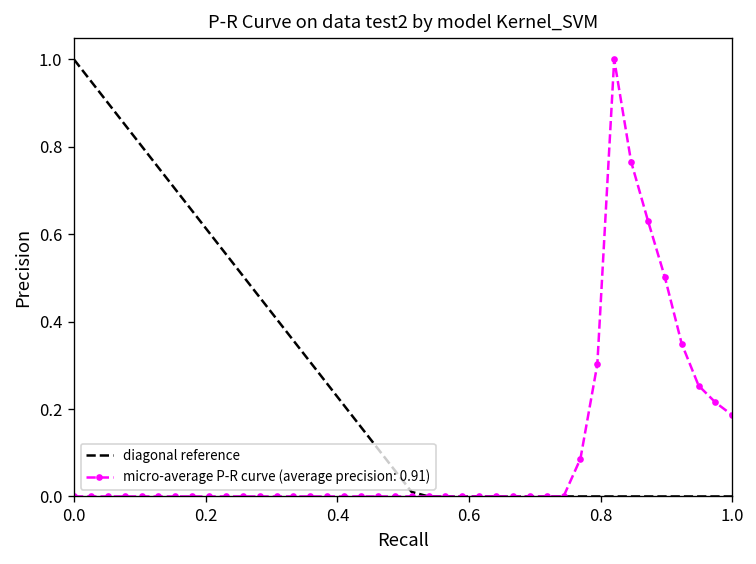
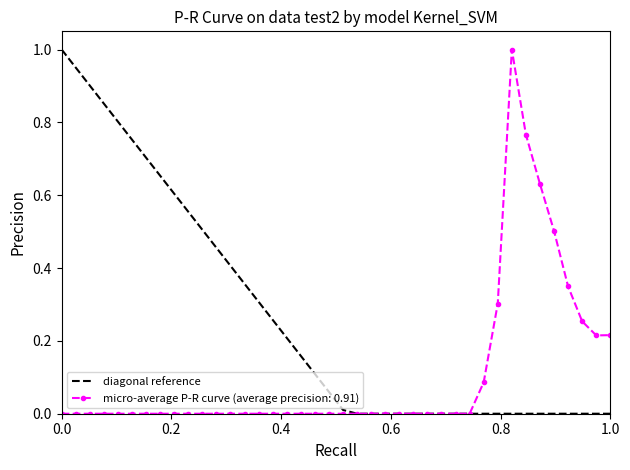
  {
    "diagonal reference": {
      "0.0": 1.00,
      "1.0": 0.00
    },
    "micro-average P-R curve (average precision: 0.91)": {
      "0.0": 0.00,
-     "1.0": 0.19
+     "1.0": 0.22
    }
  }
